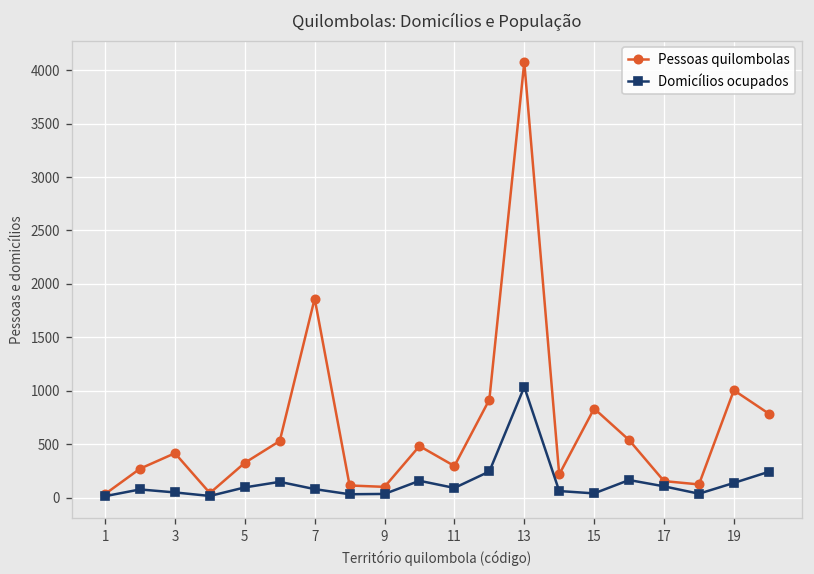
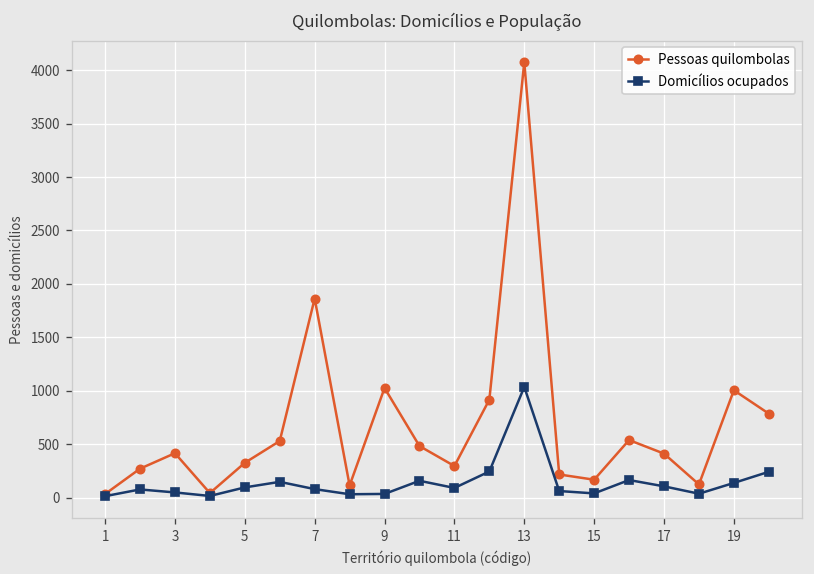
  {
    "Pessoas quilombolas": {
      "3": 400,
      "5": 300,
      "7": 1900,
-     "9": 100,
+     "9": 1000,
      "11": 300,
      "13": 4100,
-     "15": 800,
-     "17": 200,
+     "15": 200,
+     "17": 400,
      "19": 1000
    },
    "Domicílios ocupados": {
      "3": 0,
      "5": 100,
      "7": 100,
      "9": 0,
      "11": 100,
      "13": 1000,
      "15": 0,
      "17": 100,
      "19": 100
    }
  }
